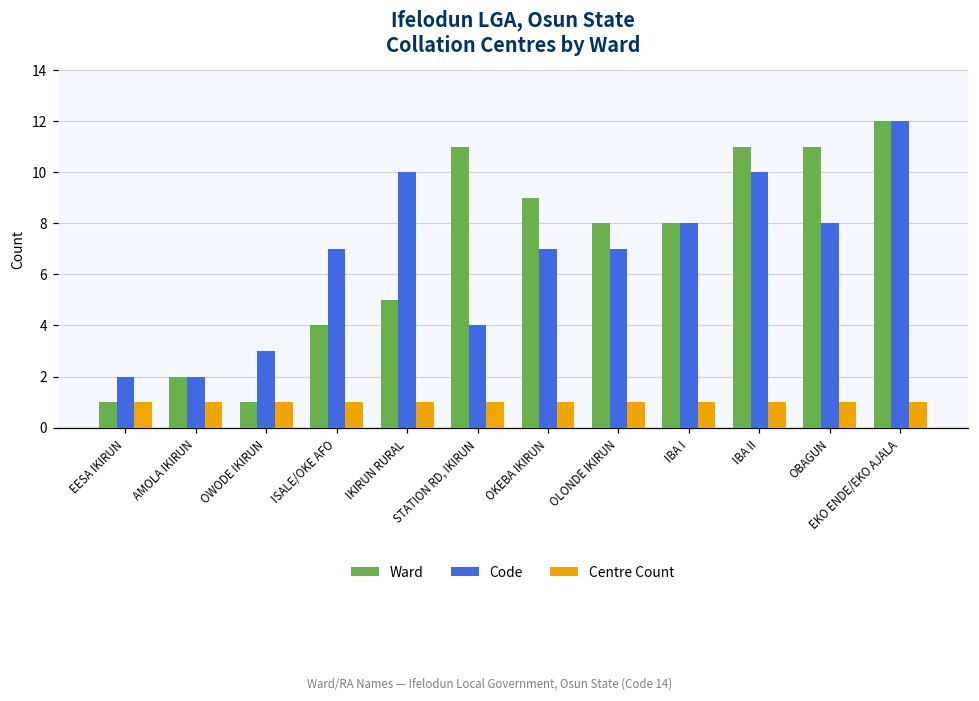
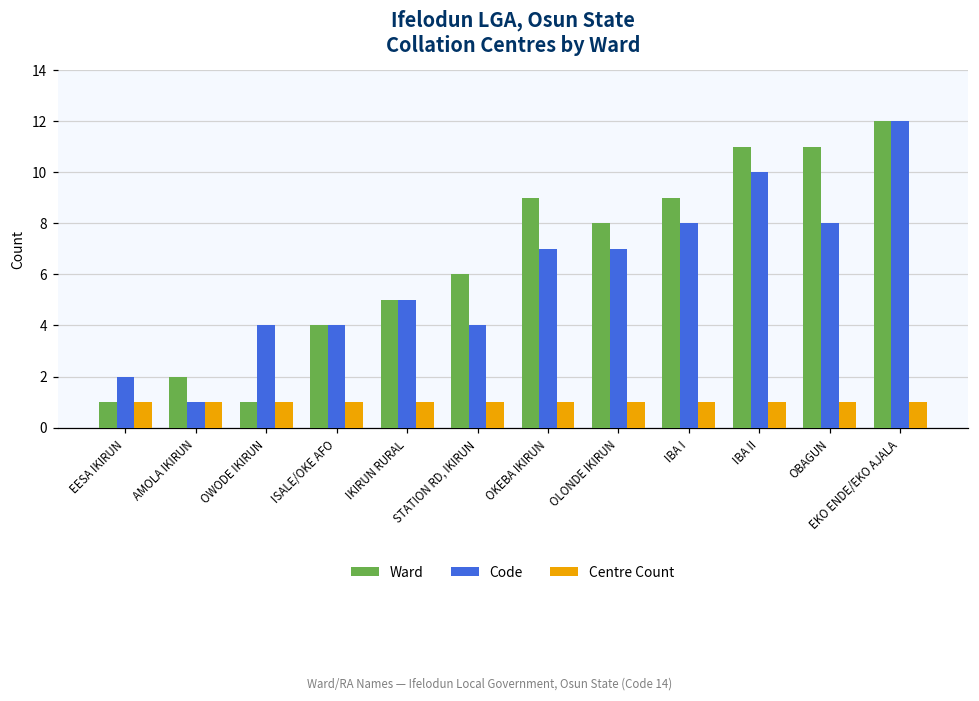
  {
    "Ward": {
      "EESA IKIRUN": 1,
      "AMOLA IKIRUN": 2,
      "OWODE IKIRUN": 1,
      "ISALE/OKE AFO": 4,
      "IKIRUN RURAL": 5,
-     "STATION RD, IKIRUN": 11,
+     "STATION RD, IKIRUN": 6,
      "OKEBA IKIRUN": 9,
      "OLONDE IKIRUN": 8,
-     "IBA I": 8,
+     "IBA I": 9,
      "IBA II": 11,
      "OBAGUN": 11,
      "EKO ENDE/EKO AJALA": 12
    },
    "Code": {
      "EESA IKIRUN": 2,
-     "AMOLA IKIRUN": 2,
-     "OWODE IKIRUN": 3,
-     "ISALE/OKE AFO": 7,
-     "IKIRUN RURAL": 10,
+     "AMOLA IKIRUN": 1,
+     "OWODE IKIRUN": 4,
+     "ISALE/OKE AFO": 4,
+     "IKIRUN RURAL": 5,
      "STATION RD, IKIRUN": 4,
      "OKEBA IKIRUN": 7,
      "OLONDE IKIRUN": 7,
      "IBA I": 8,
      "IBA II": 10,
      "OBAGUN": 8,
      "EKO ENDE/EKO AJALA": 12
    },
    "Centre Count": {
      "EESA IKIRUN": 1,
      "AMOLA IKIRUN": 1,
      "OWODE IKIRUN": 1,
      "ISALE/OKE AFO": 1,
      "IKIRUN RURAL": 1,
      "STATION RD, IKIRUN": 1,
      "OKEBA IKIRUN": 1,
      "OLONDE IKIRUN": 1,
      "IBA I": 1,
      "IBA II": 1,
      "OBAGUN": 1,
      "EKO ENDE/EKO AJALA": 1
    }
  }
